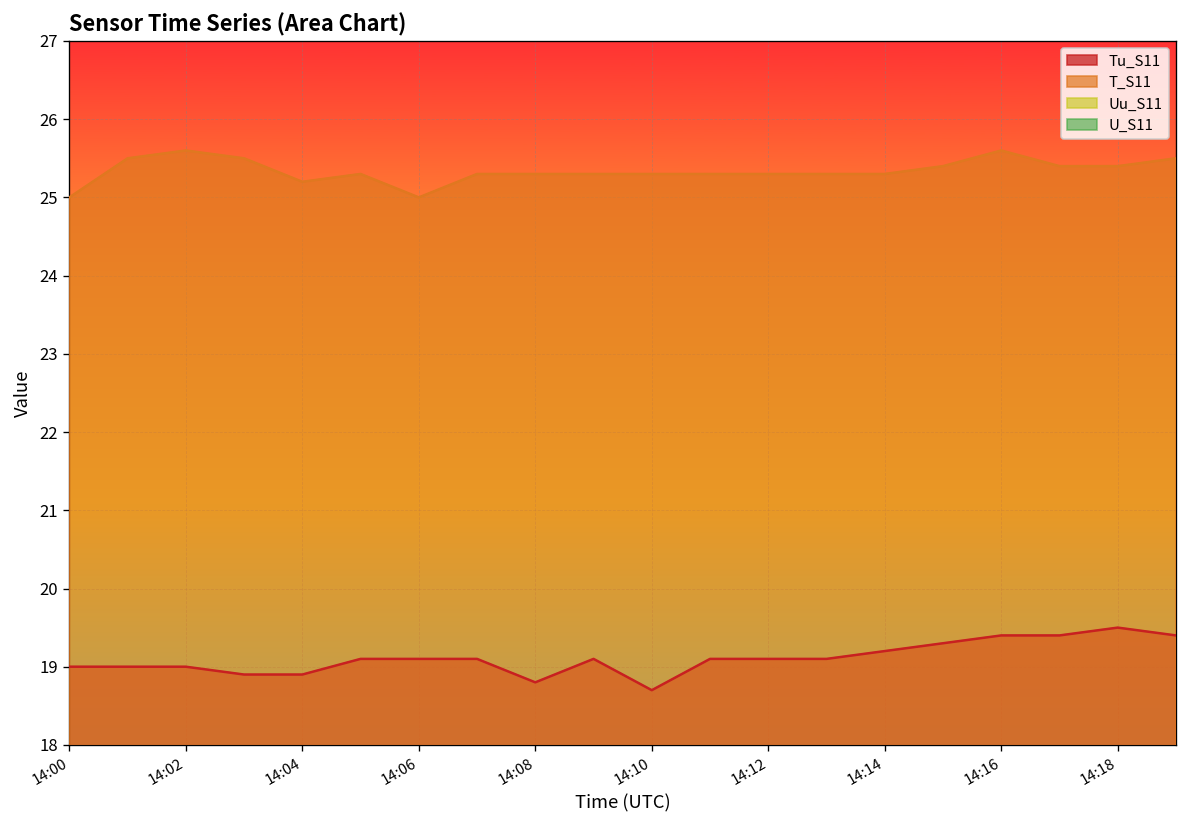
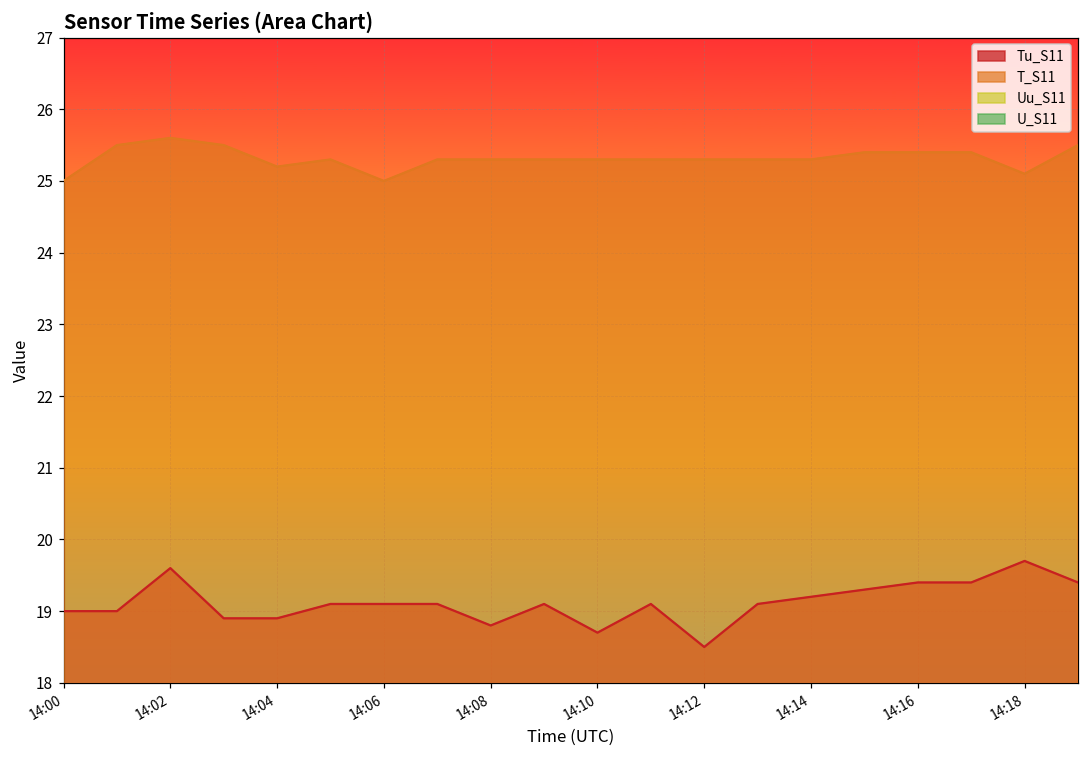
  {
    "Tu_S11": {
      "14:00": 19.0,
-     "14:02": 19.0,
+     "14:02": 19.6,
      "14:04": 18.9,
      "14:06": 19.1,
      "14:08": 18.8,
      "14:10": 18.7,
-     "14:12": 19.1,
+     "14:12": 18.5,
      "14:14": 19.2,
      "14:16": 19.4,
-     "14:18": 19.5
+     "14:18": 19.7
    },
    "T_S11": {
      "14:00": 25.0,
      "14:02": 25.6,
      "14:04": 25.2,
      "14:06": 25.0,
      "14:08": 25.3,
      "14:10": 25.3,
      "14:12": 25.3,
      "14:14": 25.3,
-     "14:16": 25.6,
-     "14:18": 25.4
+     "14:16": 25.4,
+     "14:18": 25.1
    }
  }
